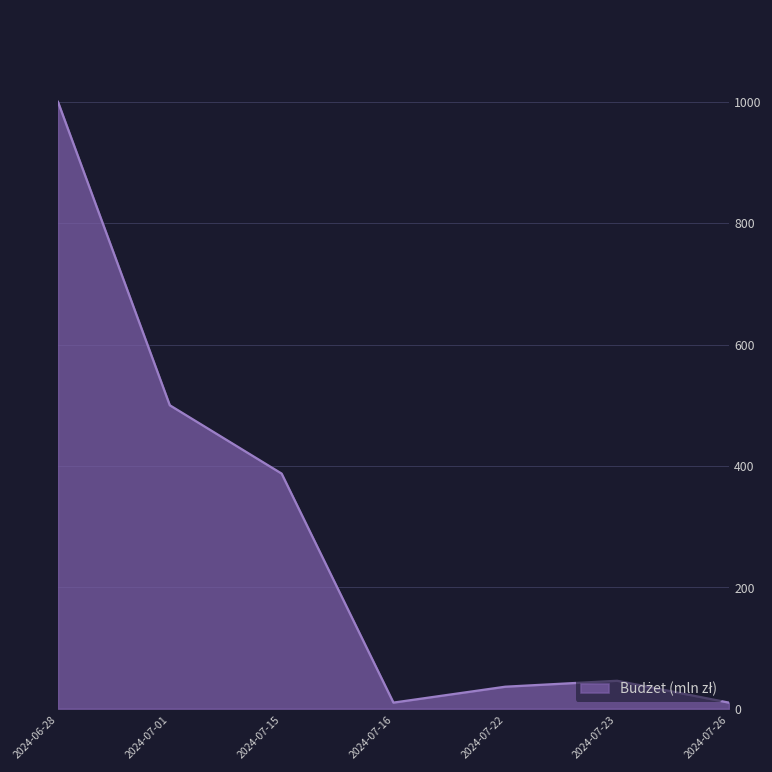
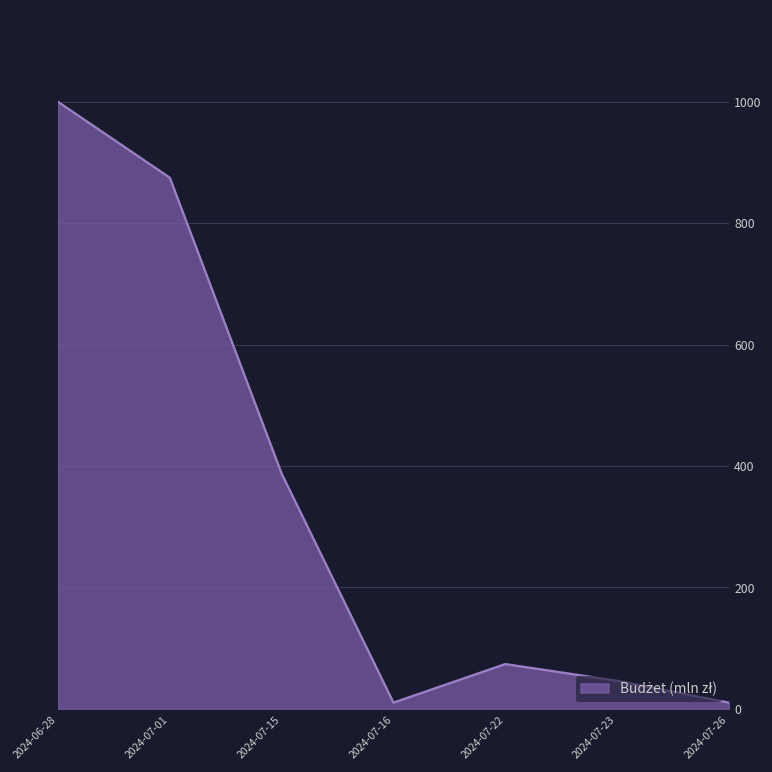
  {
    "2024-06-28": 1000,
-   "2024-07-01": 500,
+   "2024-07-01": 880,
    "2024-07-15": 390,
    "2024-07-16": 10,
-   "2024-07-22": 40,
+   "2024-07-22": 70,
    "2024-07-26": 10
  }
